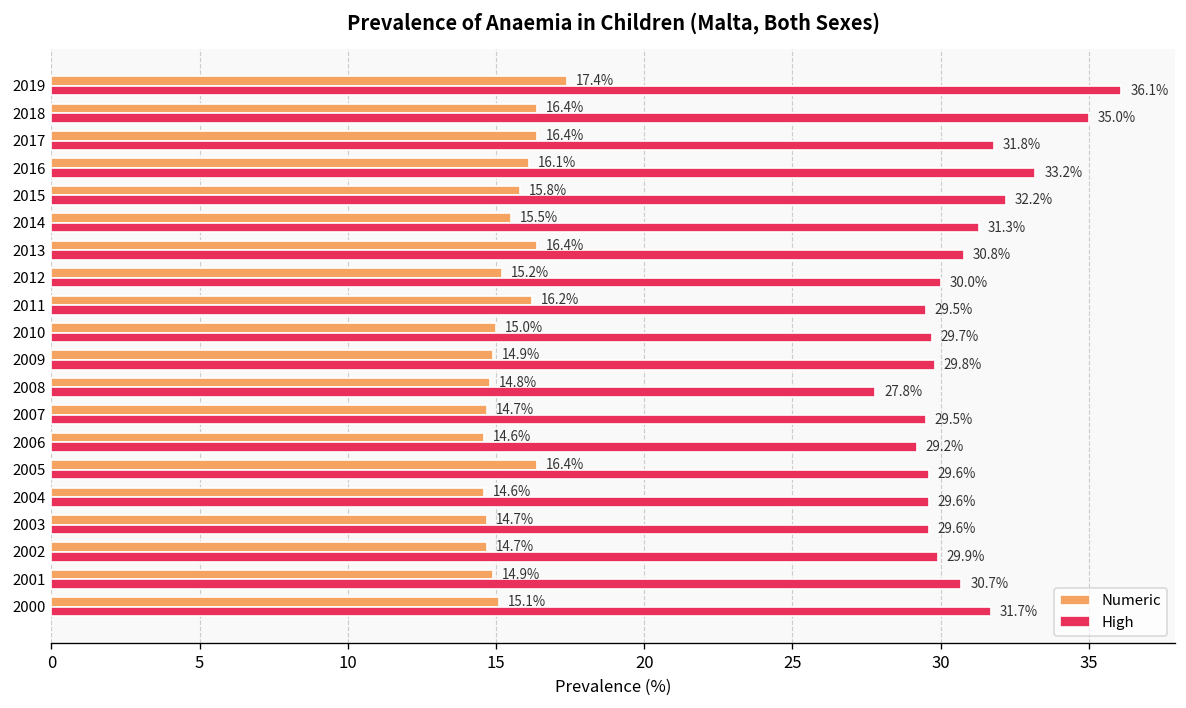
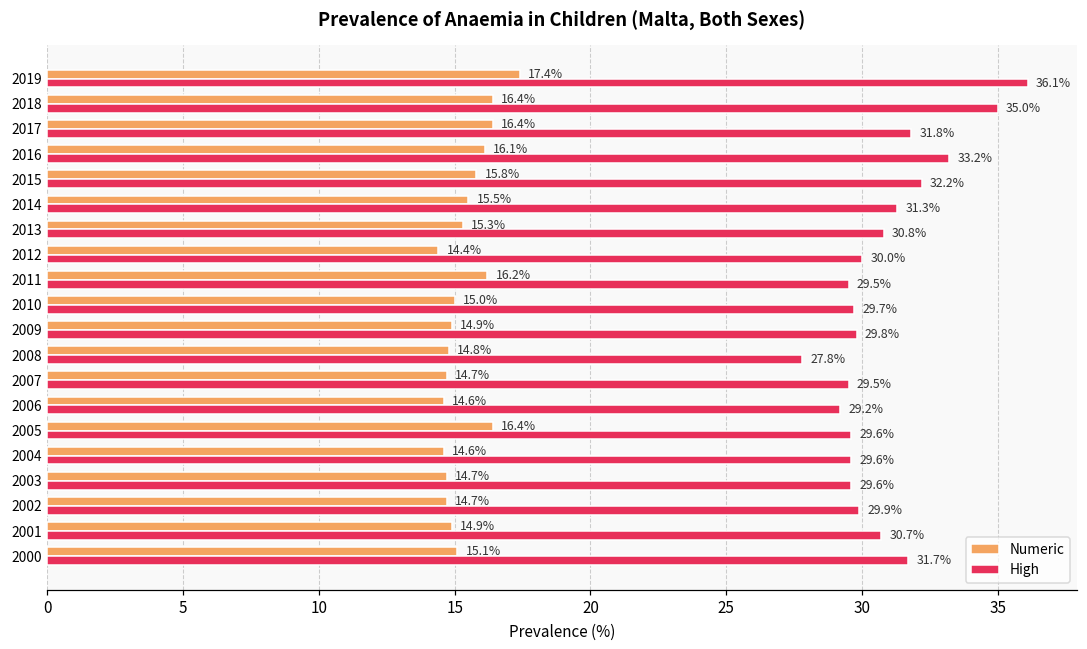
  {
    "Numeric": {
      "2019": "17.4%",
      "2018": "16.4%",
      "2017": "16.4%",
      "2016": "16.1%",
      "2015": "15.8%",
      "2014": "15.5%",
-     "2013": "16.4%",
-     "2012": "15.2%",
+     "2013": "15.3%",
+     "2012": "14.4%",
      "2011": "16.2%",
      "2010": "15.0%",
      "2009": "14.9%",
      "2008": "14.8%",
      "2007": "14.7%",
      "2006": "14.6%",
      "2005": "16.4%",
      "2004": "14.6%",
      "2003": "14.7%",
      "2002": "14.7%",
      "2001": "14.9%",
      "2000": "15.1%"
    },
    "High": {
      "2019": "36.1%",
      "2018": "35.0%",
      "2017": "31.8%",
      "2016": "33.2%",
      "2015": "32.2%",
      "2014": "31.3%",
      "2013": "30.8%",
      "2012": "30.0%",
      "2011": "29.5%",
      "2010": "29.7%",
      "2009": "29.8%",
      "2008": "27.8%",
      "2007": "29.5%",
      "2006": "29.2%",
      "2005": "29.6%",
      "2004": "29.6%",
      "2003": "29.6%",
      "2002": "29.9%",
      "2001": "30.7%",
      "2000": "31.7%"
    }
  }
